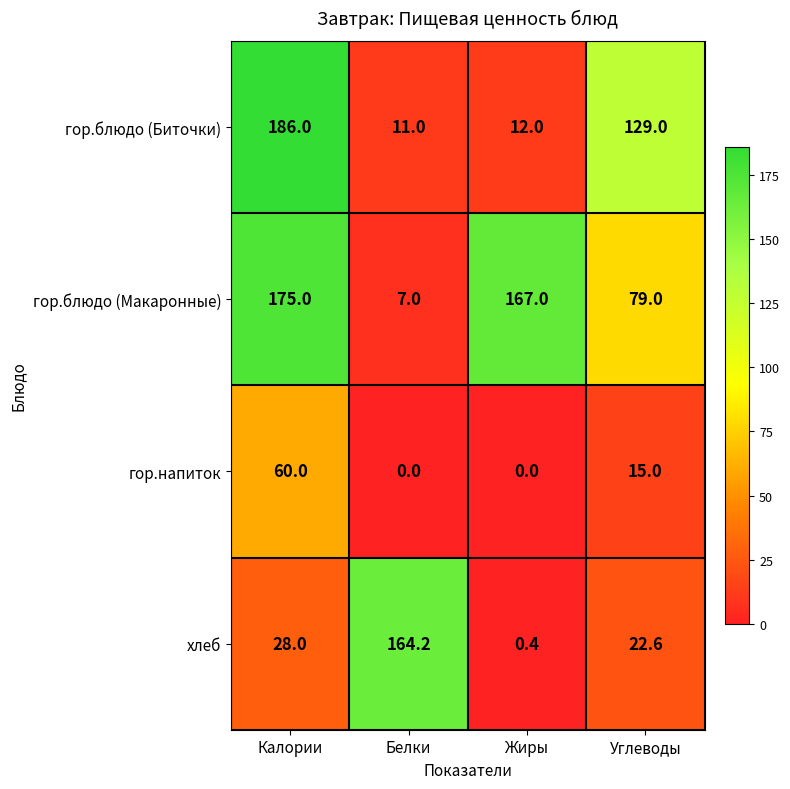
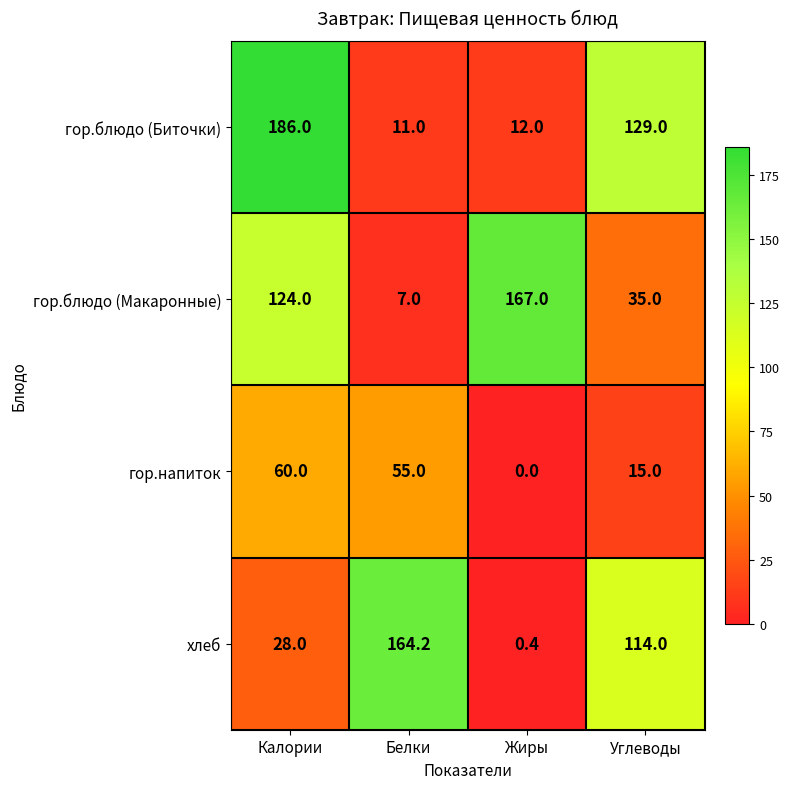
  {
    "гор.блюдо (Биточки)": {
      "Калории": 186.0,
      "Белки": 11.0,
      "Жиры": 12.0,
      "Углеводы": 129.0
    },
    "гор.блюдо (Макаронные)": {
-     "Калории": 175.0,
+     "Калории": 124.0,
      "Белки": 7.0,
      "Жиры": 167.0,
-     "Углеводы": 79.0
+     "Углеводы": 35.0
    },
    "гор.напиток": {
      "Калории": 60.0,
-     "Белки": 0.0,
+     "Белки": 55.0,
      "Жиры": 0.0,
      "Углеводы": 15.0
    },
    "хлеб": {
      "Калории": 28.0,
      "Белки": 164.2,
      "Жиры": 0.4,
-     "Углеводы": 22.6
+     "Углеводы": 114.0
    }
  }
